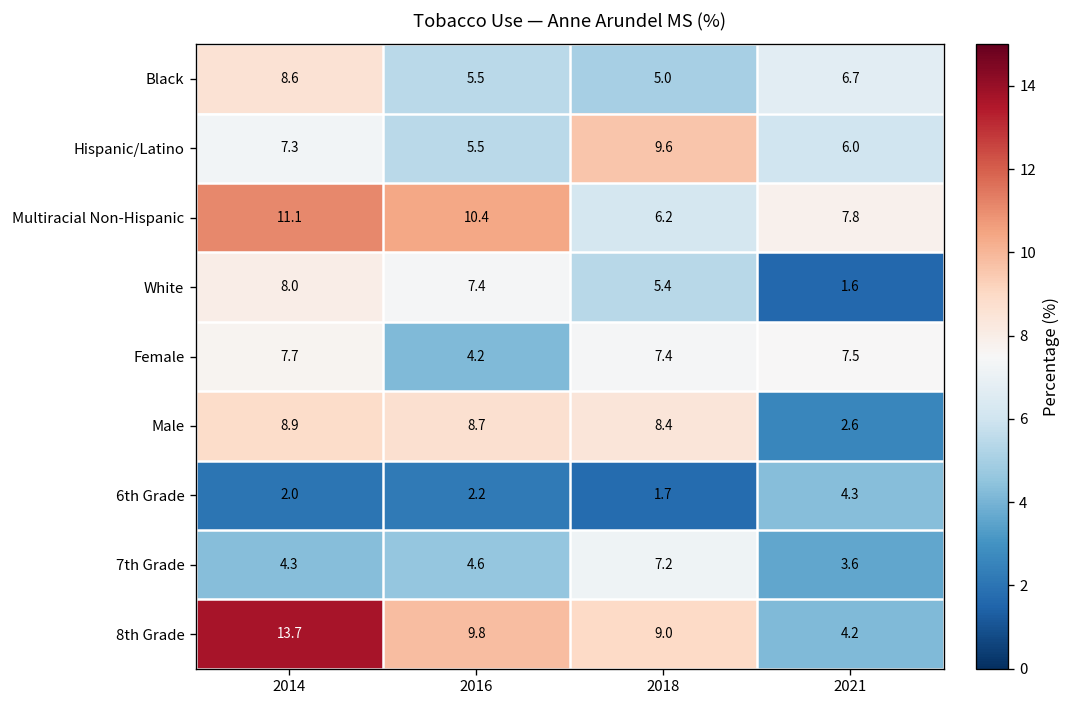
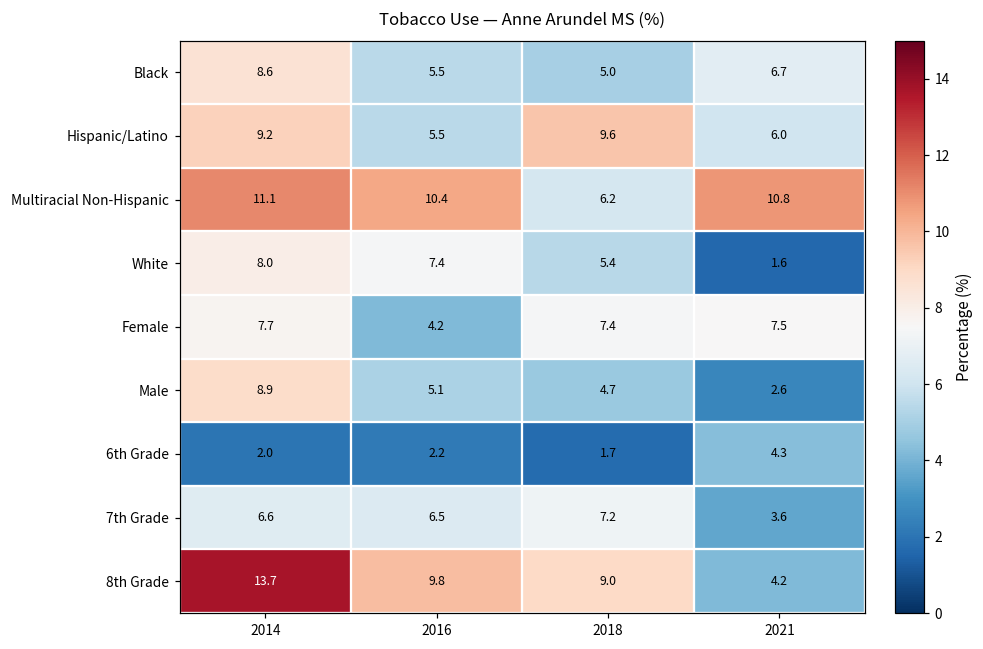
  {
    "Black": {
      "2014": 8.6,
      "2016": 5.5,
      "2018": 5.0,
      "2021": 6.7
    },
    "Hispanic/Latino": {
-     "2014": 7.3,
+     "2014": 9.2,
      "2016": 5.5,
      "2018": 9.6,
      "2021": 6.0
    },
    "Multiracial Non-Hispanic": {
      "2014": 11.1,
      "2016": 10.4,
      "2018": 6.2,
-     "2021": 7.8
+     "2021": 10.8
    },
    "White": {
      "2014": 8.0,
      "2016": 7.4,
      "2018": 5.4,
      "2021": 1.6
    },
    "Female": {
      "2014": 7.7,
      "2016": 4.2,
      "2018": 7.4,
      "2021": 7.5
    },
    "Male": {
      "2014": 8.9,
-     "2016": 8.7,
-     "2018": 8.4,
+     "2016": 5.1,
+     "2018": 4.7,
      "2021": 2.6
    },
    "6th Grade": {
      "2014": 2.0,
      "2016": 2.2,
      "2018": 1.7,
      "2021": 4.3
    },
    "7th Grade": {
-     "2014": 4.3,
-     "2016": 4.6,
+     "2014": 6.6,
+     "2016": 6.5,
      "2018": 7.2,
      "2021": 3.6
    },
    "8th Grade": {
      "2014": 13.7,
      "2016": 9.8,
      "2018": 9.0,
      "2021": 4.2
    }
  }
